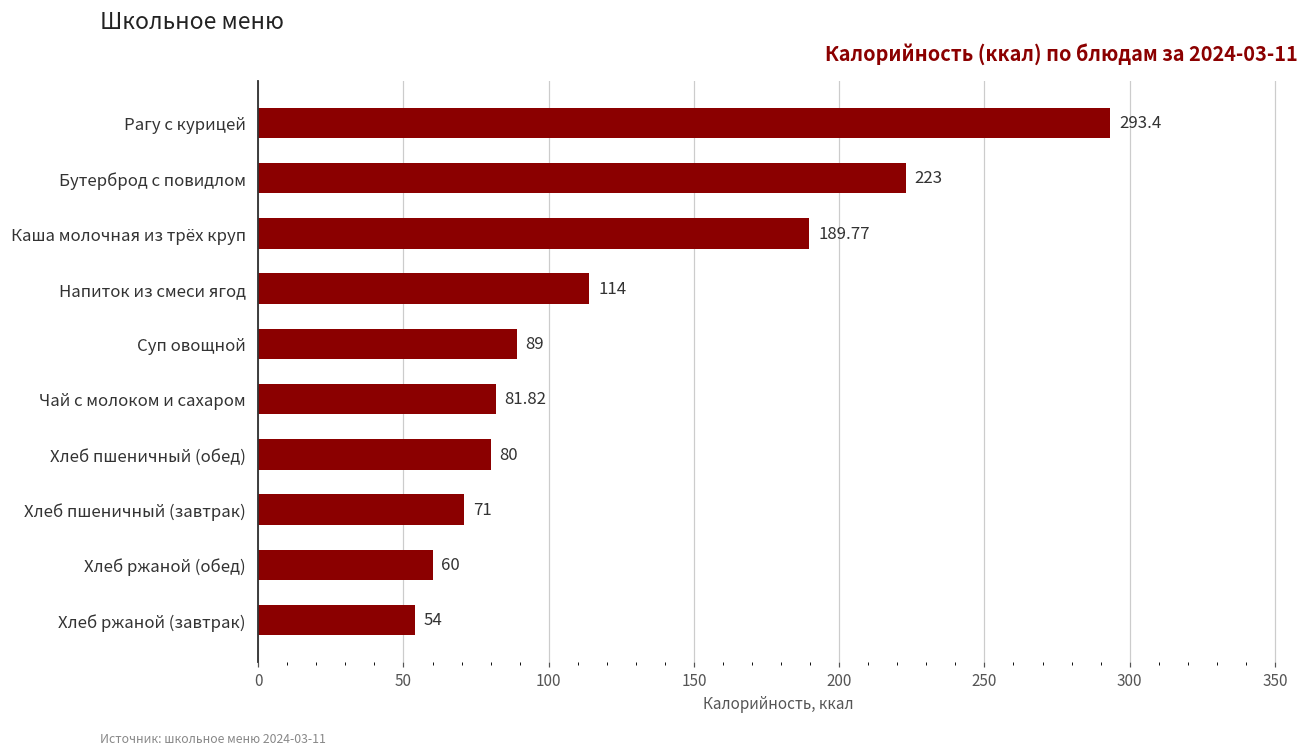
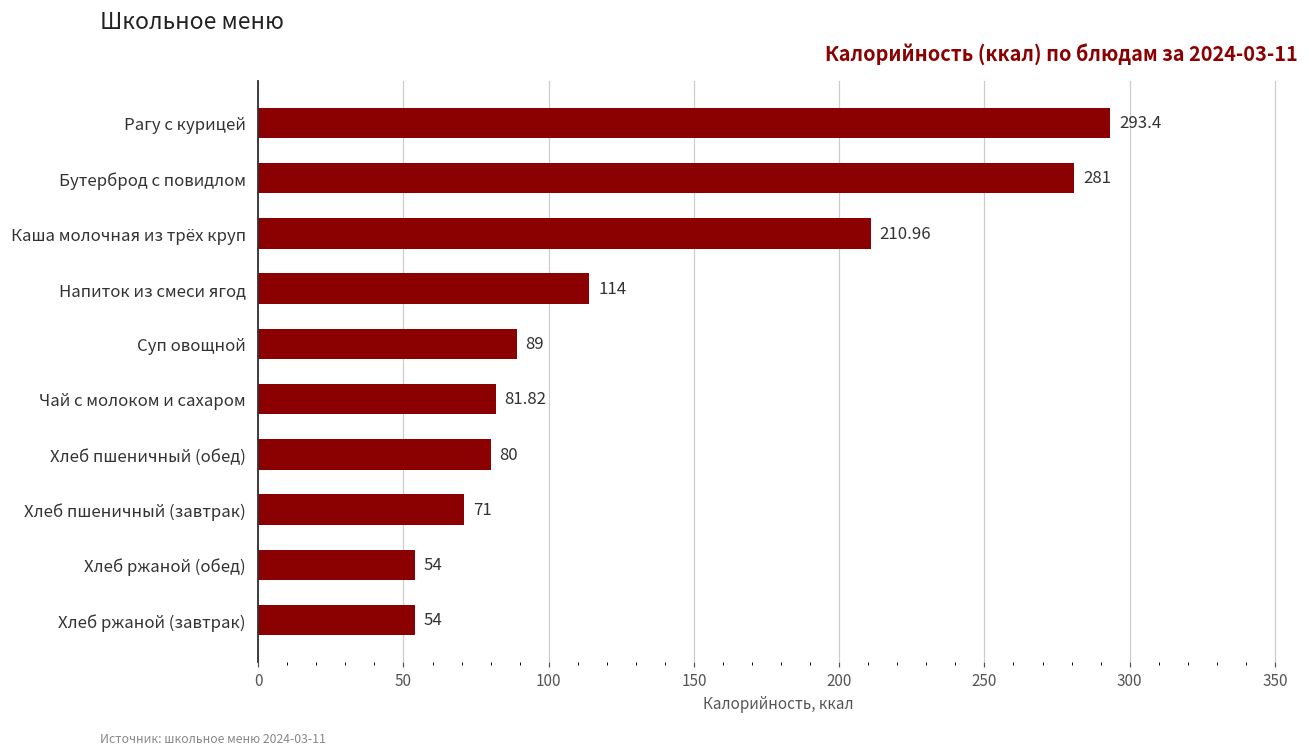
  {
    "Рагу с курицей": 293.4,
-   "Бутерброд с повидлом": 223,
-   "Каша молочная из трёх круп": 189.77,
+   "Бутерброд с повидлом": 281,
+   "Каша молочная из трёх круп": 210.96,
    "Напиток из смеси ягод": 114,
    "Суп овощной": 89,
    "Чай с молоком и сахаром": 81.82,
    "Хлеб пшеничный (обед)": 80,
    "Хлеб пшеничный (завтрак)": 71,
-   "Хлеб ржаной (обед)": 60,
+   "Хлеб ржаной (обед)": 54,
    "Хлеб ржаной (завтрак)": 54
  }
